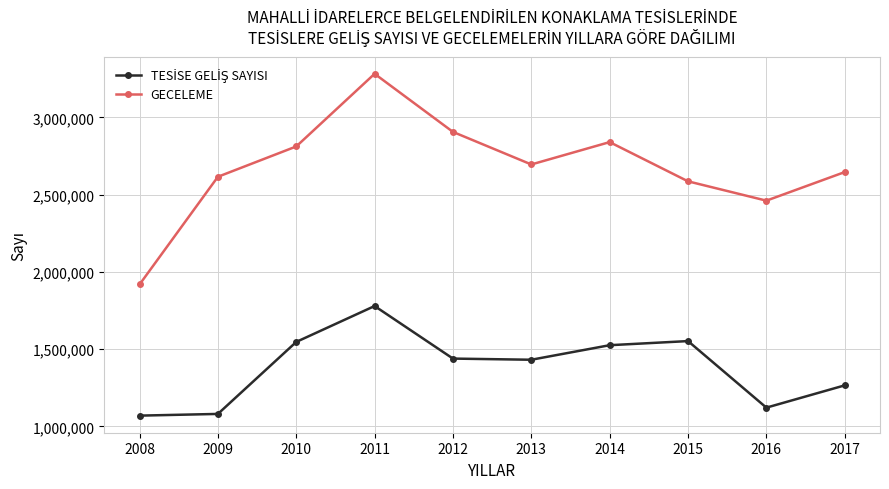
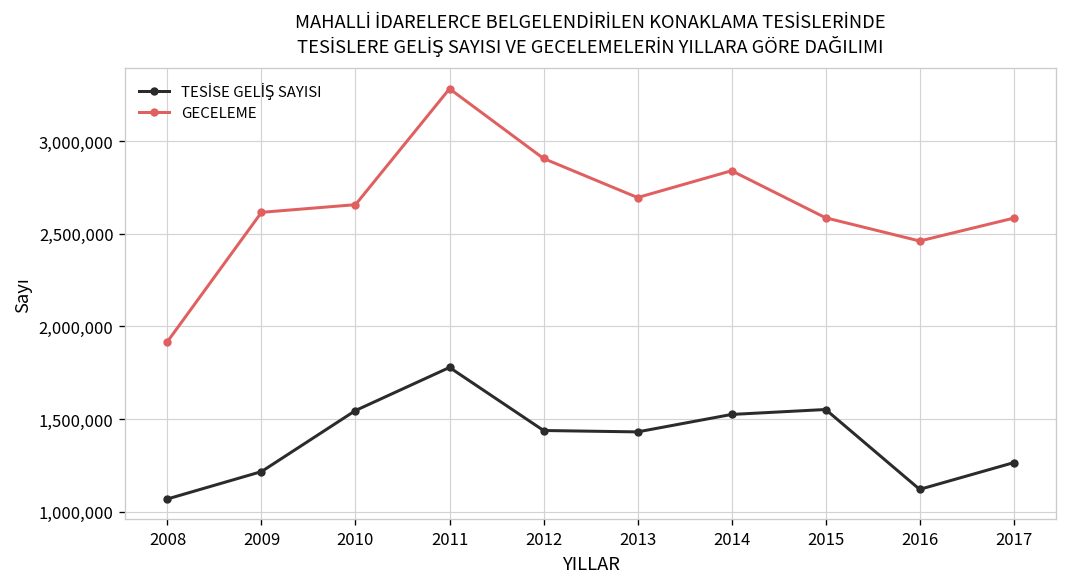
  {
    "TESİSE GELİŞ SAYISI": {
      "2008": "1,070,000",
-     "2009": "1,080,000",
+     "2009": "1,220,000",
      "2010": "1,550,000",
      "2011": "1,780,000",
      "2012": "1,440,000",
      "2013": "1,430,000",
      "2014": "1,530,000",
      "2015": "1,550,000",
      "2016": "1,120,000",
      "2017": "1,270,000"
    },
    "GECELEME": {
      "2008": "1,920,000",
      "2009": "2,620,000",
-     "2010": "2,810,000",
+     "2010": "2,660,000",
      "2011": "3,280,000",
      "2012": "2,910,000",
      "2013": "2,700,000",
      "2014": "2,840,000",
      "2015": "2,590,000",
      "2016": "2,460,000",
-     "2017": "2,650,000"
+     "2017": "2,580,000"
    }
  }
